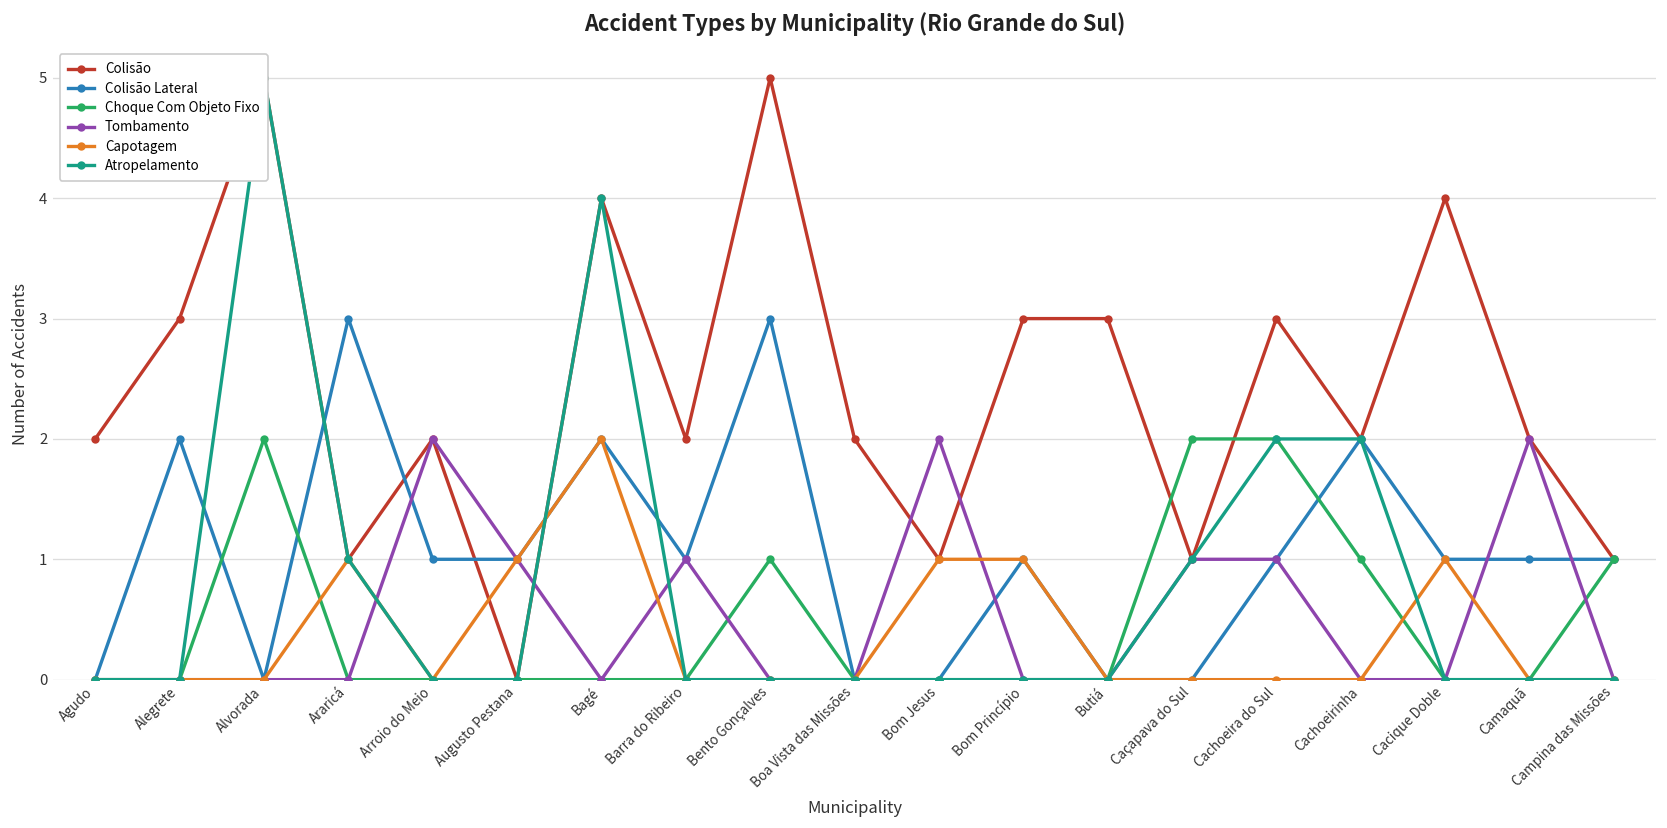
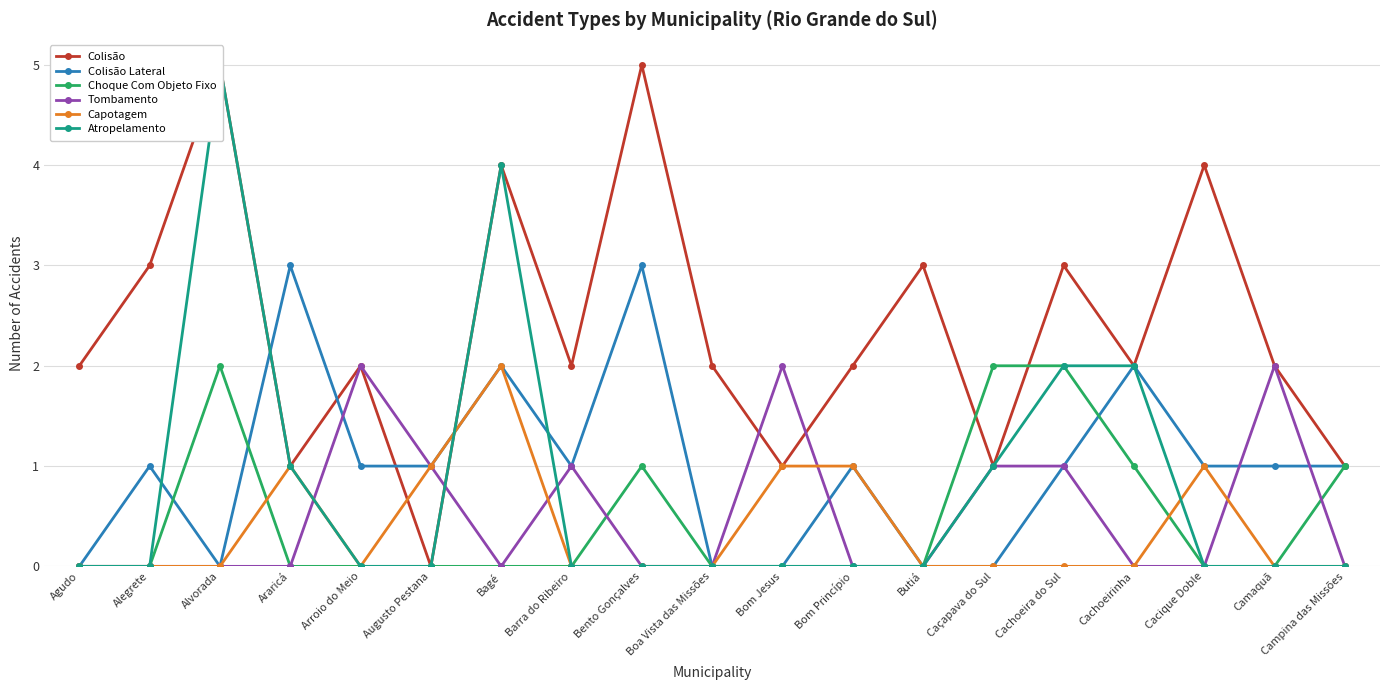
  {
    "Colisão": {
      "Agudo": 2,
      "Alegrete": 3,
      "Barra do Ribeiro": 2,
      "Bento Gonçalves": 5,
      "Boa Vista das Missões": 2,
-     "Bom Princípio": 3,
+     "Bom Princípio": 2,
      "Butiá": 3,
      "Cachoeira do Sul": 3,
      "Cacique Doble": 4
    },
    "Colisão Lateral": {
-     "Alegrete": 2,
+     "Alegrete": 1,
      "Araricá": 3,
      "Arroio do Meio": 1,
      "Bento Gonçalves": 3,
      "Camaquã": 1
    },
    "Tombamento": {
      "Bom Jesus": 2
    },
    "Capotagem": {
      "Cachoeira do Sul": 0
    }
  }
